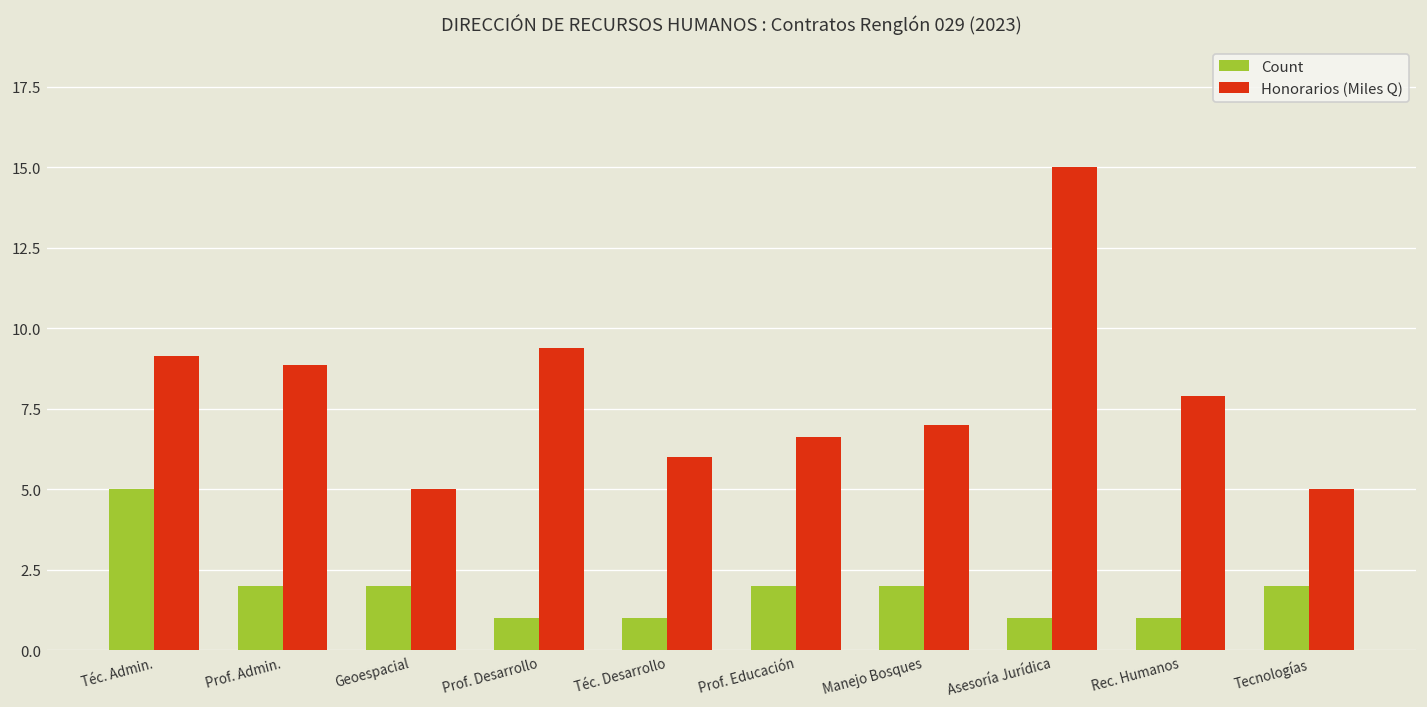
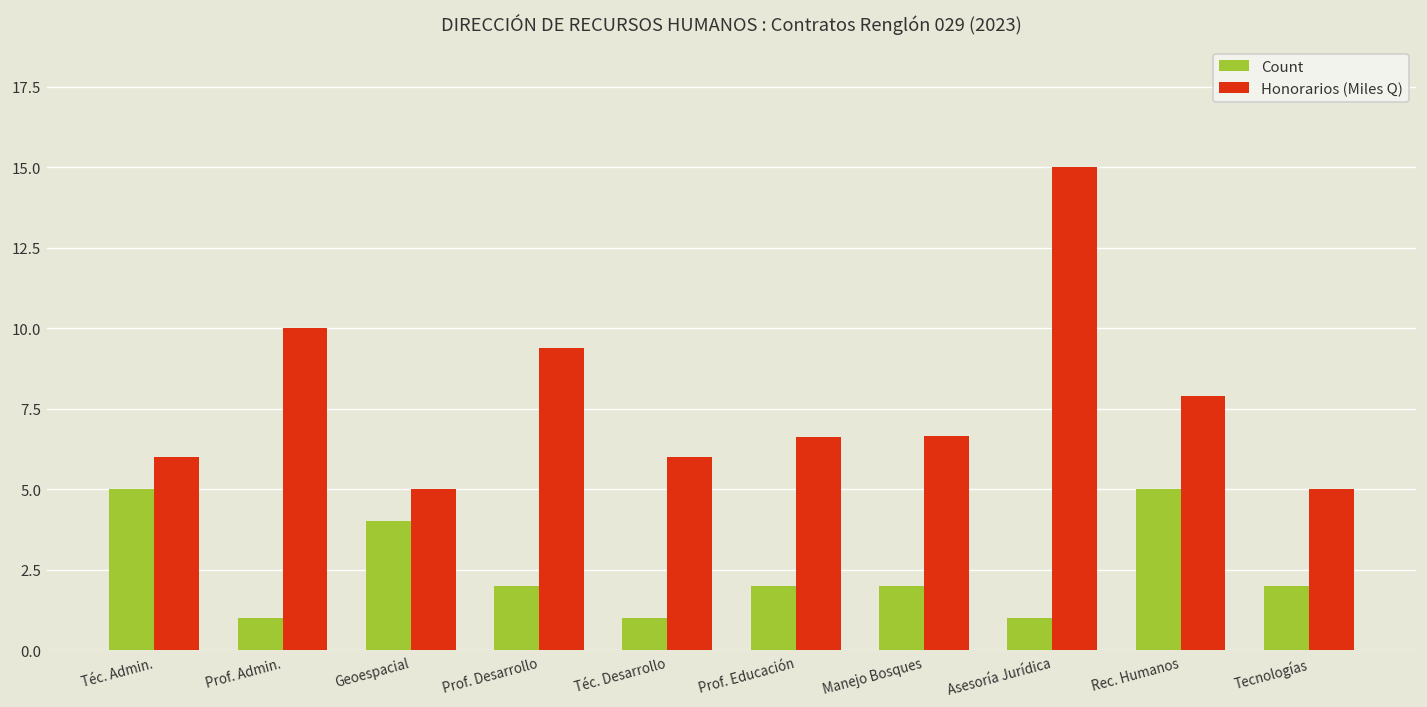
  {
    "Count": {
      "Téc. Admin.": 5,
-     "Prof. Admin.": 2,
-     "Geoespacial": 2,
-     "Prof. Desarrollo": 1,
+     "Prof. Admin.": 1,
+     "Geoespacial": 4,
+     "Prof. Desarrollo": 2,
      "Téc. Desarrollo": 1,
      "Prof. Educación": 2,
      "Manejo Bosques": 2,
      "Asesoría Jurídica": 1,
-     "Rec. Humanos": 1,
+     "Rec. Humanos": 5,
      "Tecnologías": 2
    },
    "Honorarios (Miles Q)": {
-     "Téc. Admin.": 9.1,
-     "Prof. Admin.": 8.9,
+     "Téc. Admin.": 6.0,
+     "Prof. Admin.": 10.0,
      "Geoespacial": 5.0,
      "Prof. Desarrollo": 9.4,
      "Téc. Desarrollo": 6.0,
      "Prof. Educación": 6.6,
-     "Manejo Bosques": 7.0,
+     "Manejo Bosques": 6.7,
      "Asesoría Jurídica": 15.0,
      "Rec. Humanos": 7.9,
      "Tecnologías": 5.0
    }
  }
